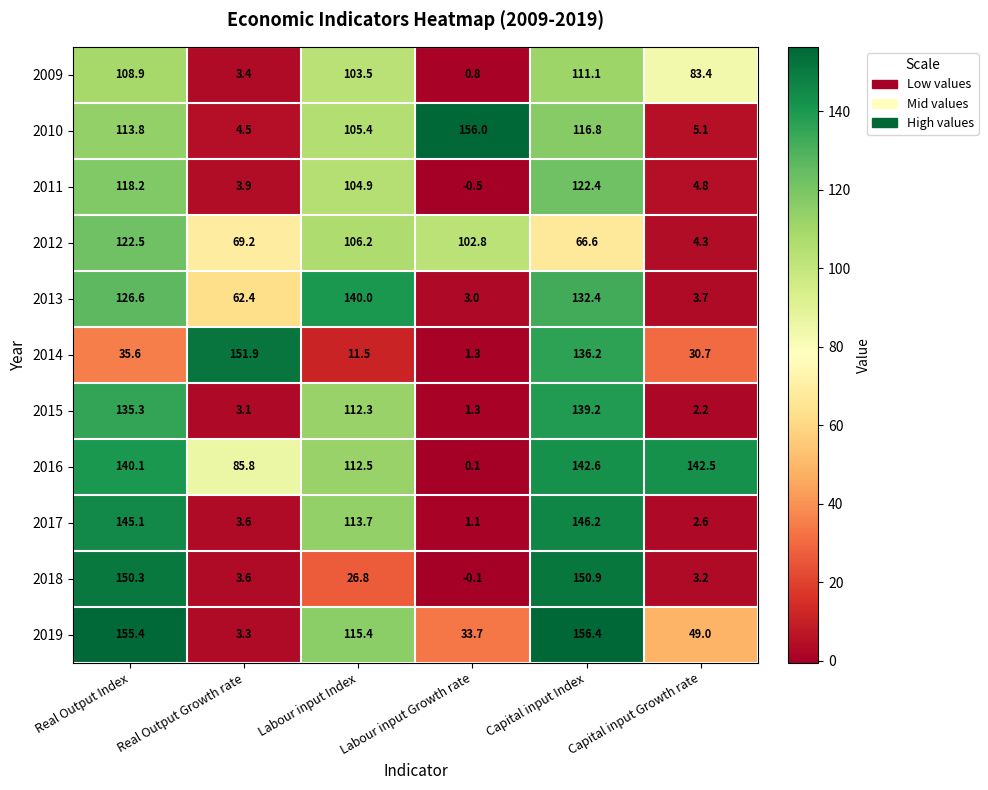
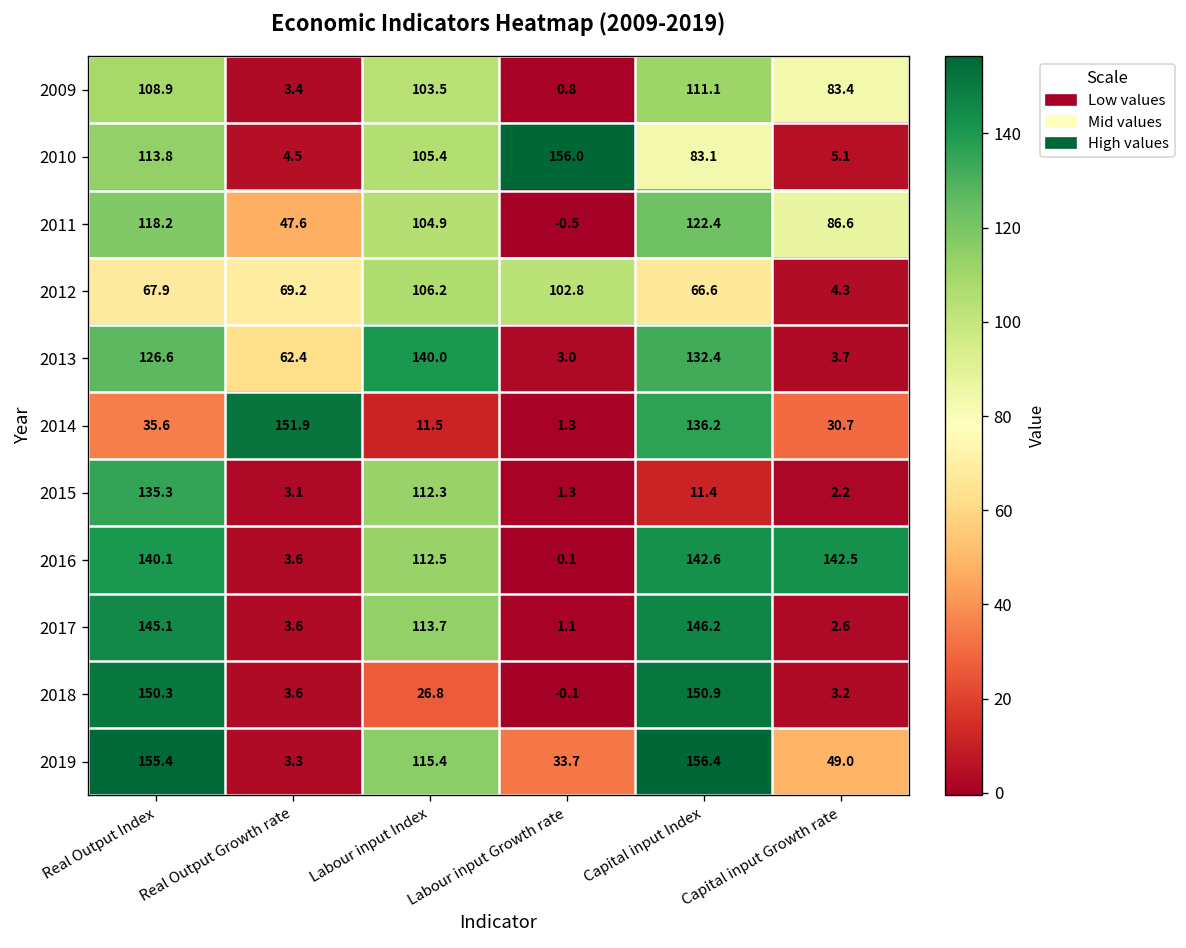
  {
    "2009": {
      "Real Output Index": 108.9,
      "Real Output Growth rate": 3.4,
      "Labour input Index": 103.5,
      "Labour input Growth rate": 0.8,
      "Capital input Index": 111.1,
      "Capital input Growth rate": 83.4
    },
    "2010": {
      "Real Output Index": 113.8,
      "Real Output Growth rate": 4.5,
      "Labour input Index": 105.4,
      "Labour input Growth rate": 156.0,
-     "Capital input Index": 116.8,
+     "Capital input Index": 83.1,
      "Capital input Growth rate": 5.1
    },
    "2011": {
      "Real Output Index": 118.2,
-     "Real Output Growth rate": 3.9,
+     "Real Output Growth rate": 47.6,
      "Labour input Index": 104.9,
      "Labour input Growth rate": -0.5,
      "Capital input Index": 122.4,
-     "Capital input Growth rate": 4.8
+     "Capital input Growth rate": 86.6
    },
    "2012": {
-     "Real Output Index": 122.5,
+     "Real Output Index": 67.9,
      "Real Output Growth rate": 69.2,
      "Labour input Index": 106.2,
      "Labour input Growth rate": 102.8,
      "Capital input Index": 66.6,
      "Capital input Growth rate": 4.3
    },
    "2013": {
      "Real Output Index": 126.6,
      "Real Output Growth rate": 62.4,
      "Labour input Index": 140.0,
      "Labour input Growth rate": 3.0,
      "Capital input Index": 132.4,
      "Capital input Growth rate": 3.7
    },
    "2014": {
      "Real Output Index": 35.6,
      "Real Output Growth rate": 151.9,
      "Labour input Index": 11.5,
      "Labour input Growth rate": 1.3,
      "Capital input Index": 136.2,
      "Capital input Growth rate": 30.7
    },
    "2015": {
      "Real Output Index": 135.3,
      "Real Output Growth rate": 3.1,
      "Labour input Index": 112.3,
      "Labour input Growth rate": 1.3,
-     "Capital input Index": 139.2,
+     "Capital input Index": 11.4,
      "Capital input Growth rate": 2.2
    },
    "2016": {
      "Real Output Index": 140.1,
-     "Real Output Growth rate": 85.8,
+     "Real Output Growth rate": 3.6,
      "Labour input Index": 112.5,
      "Labour input Growth rate": 0.1,
      "Capital input Index": 142.6,
      "Capital input Growth rate": 142.5
    },
    "2017": {
      "Real Output Index": 145.1,
      "Real Output Growth rate": 3.6,
      "Labour input Index": 113.7,
      "Labour input Growth rate": 1.1,
      "Capital input Index": 146.2,
      "Capital input Growth rate": 2.6
    },
    "2018": {
      "Real Output Index": 150.3,
      "Real Output Growth rate": 3.6,
      "Labour input Index": 26.8,
      "Labour input Growth rate": -0.1,
      "Capital input Index": 150.9,
      "Capital input Growth rate": 3.2
    },
    "2019": {
      "Real Output Index": 155.4,
      "Real Output Growth rate": 3.3,
      "Labour input Index": 115.4,
      "Labour input Growth rate": 33.7,
      "Capital input Index": 156.4,
      "Capital input Growth rate": 49.0
    }
  }
